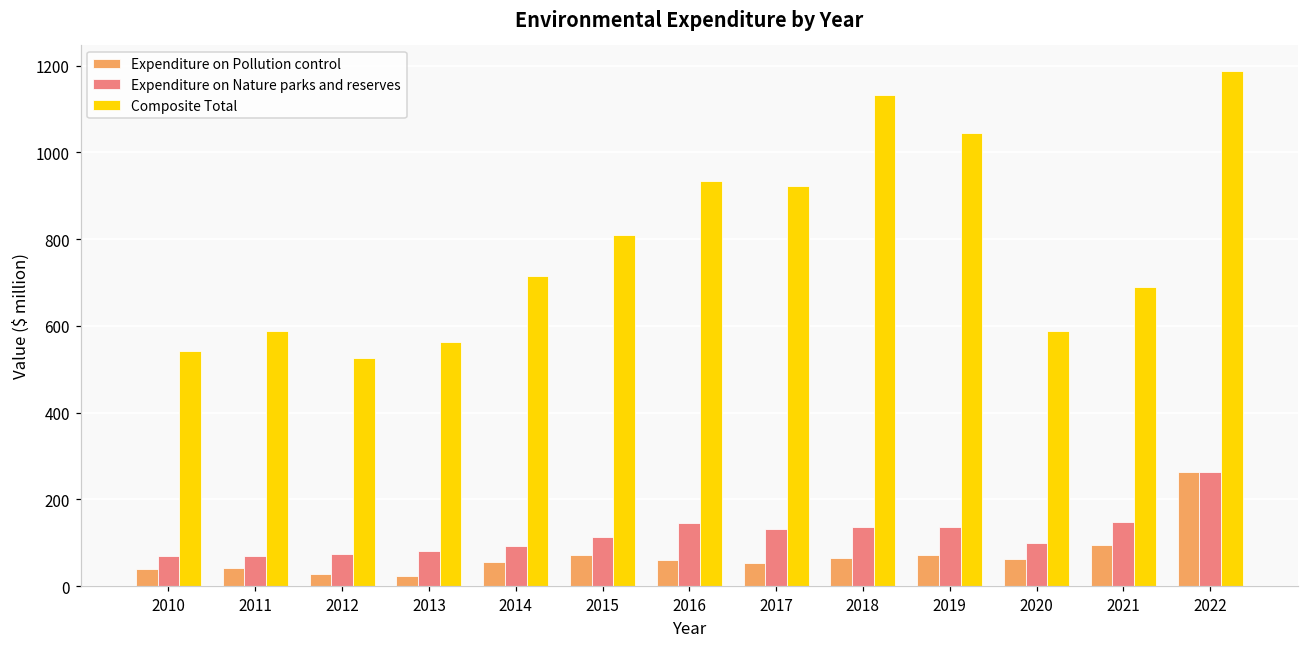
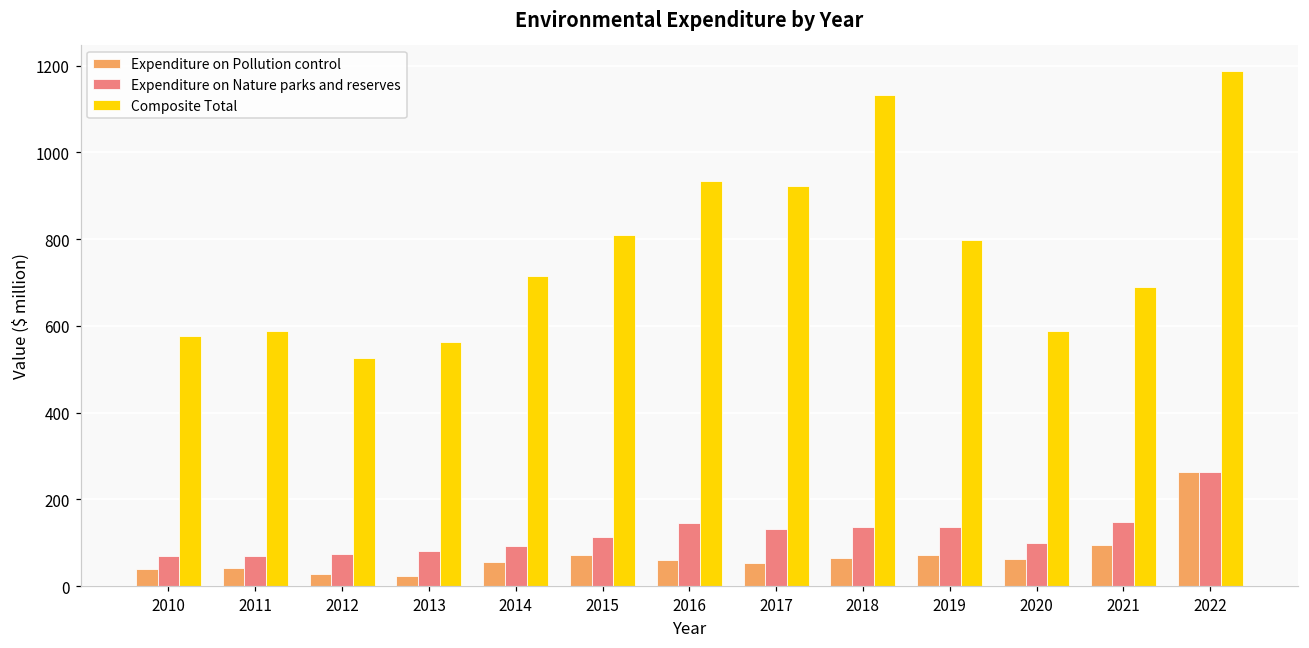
  {
    "Composite Total": {
-     "2010": 540,
+     "2010": 580,
      "2011": 590,
      "2012": 530,
      "2013": 560,
      "2014": 720,
      "2015": 810,
      "2016": 930,
      "2017": 920,
      "2018": 1130,
-     "2019": 1050,
+     "2019": 800,
      "2020": 590,
      "2021": 690,
      "2022": 1190
    }
  }
